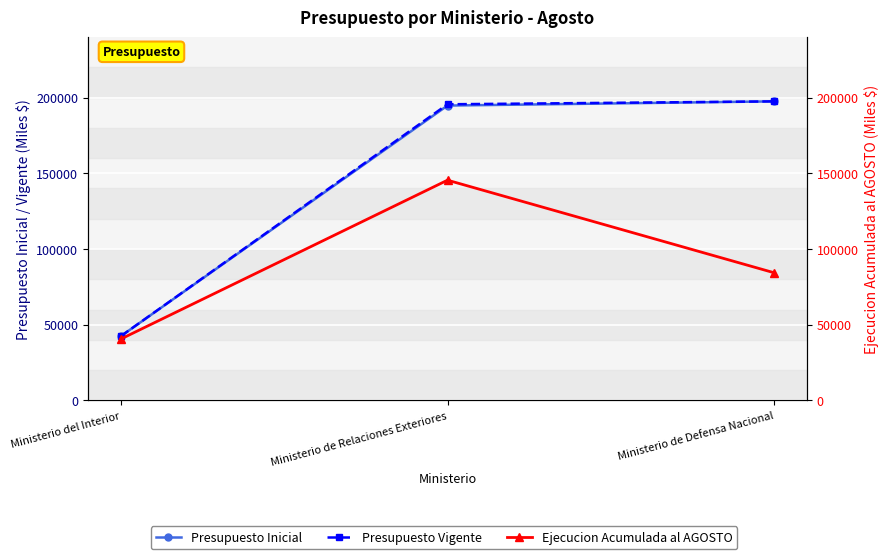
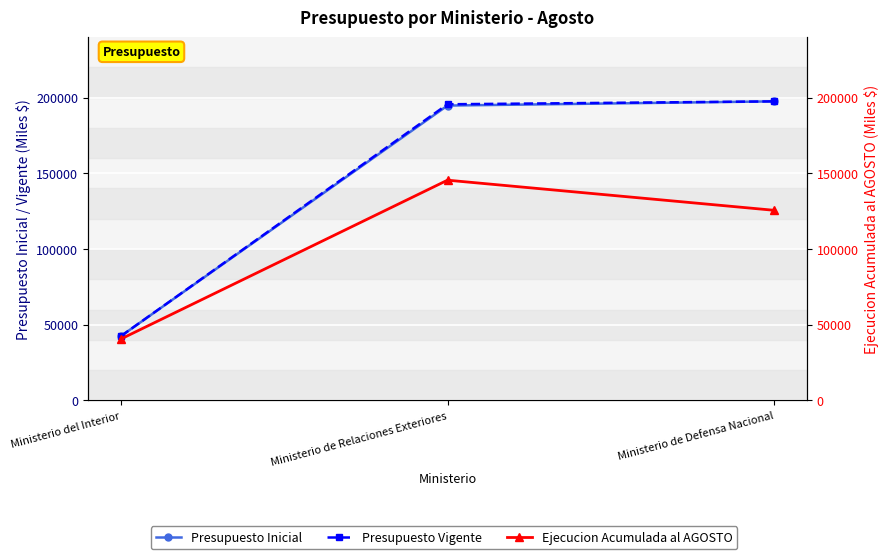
  {
    "Ejecucion Acumulada al AGOSTO": {
      "Ministerio del Interior": 40000,
      "Ministerio de Relaciones Exteriores": 145000,
-     "Ministerio de Defensa Nacional": 84000
+     "Ministerio de Defensa Nacional": 126000
    }
  }
